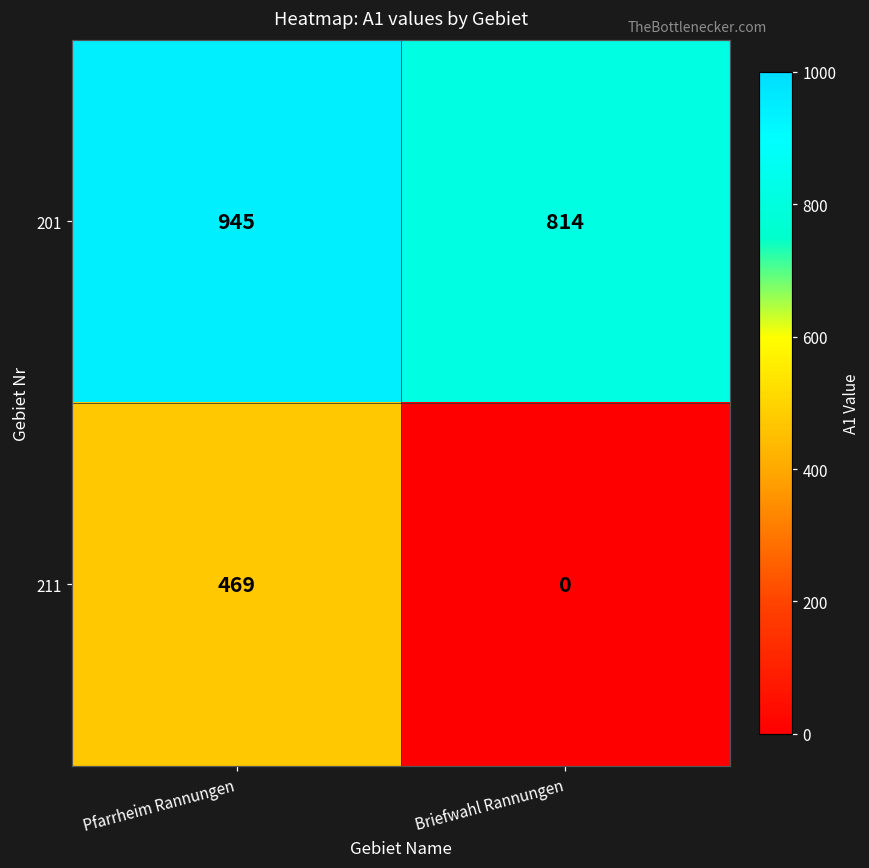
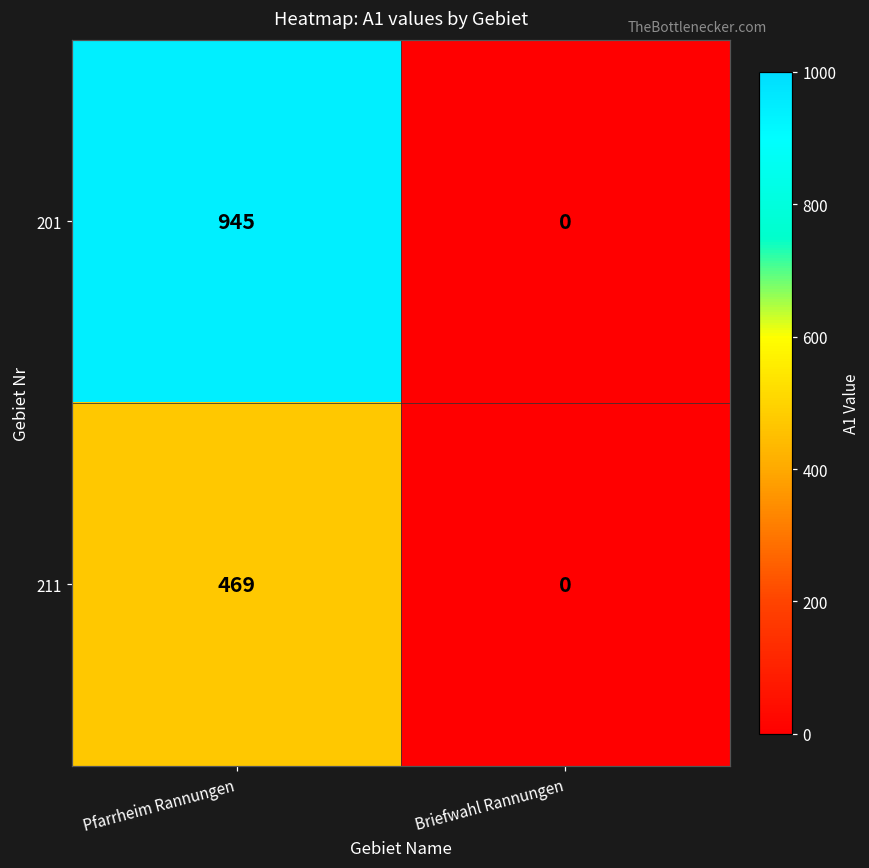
  {
    "201": {
      "Pfarrheim Rannungen": 945,
-     "Briefwahl Rannungen": 814
+     "Briefwahl Rannungen": 0
    },
    "211": {
      "Pfarrheim Rannungen": 469,
      "Briefwahl Rannungen": 0
    }
  }
